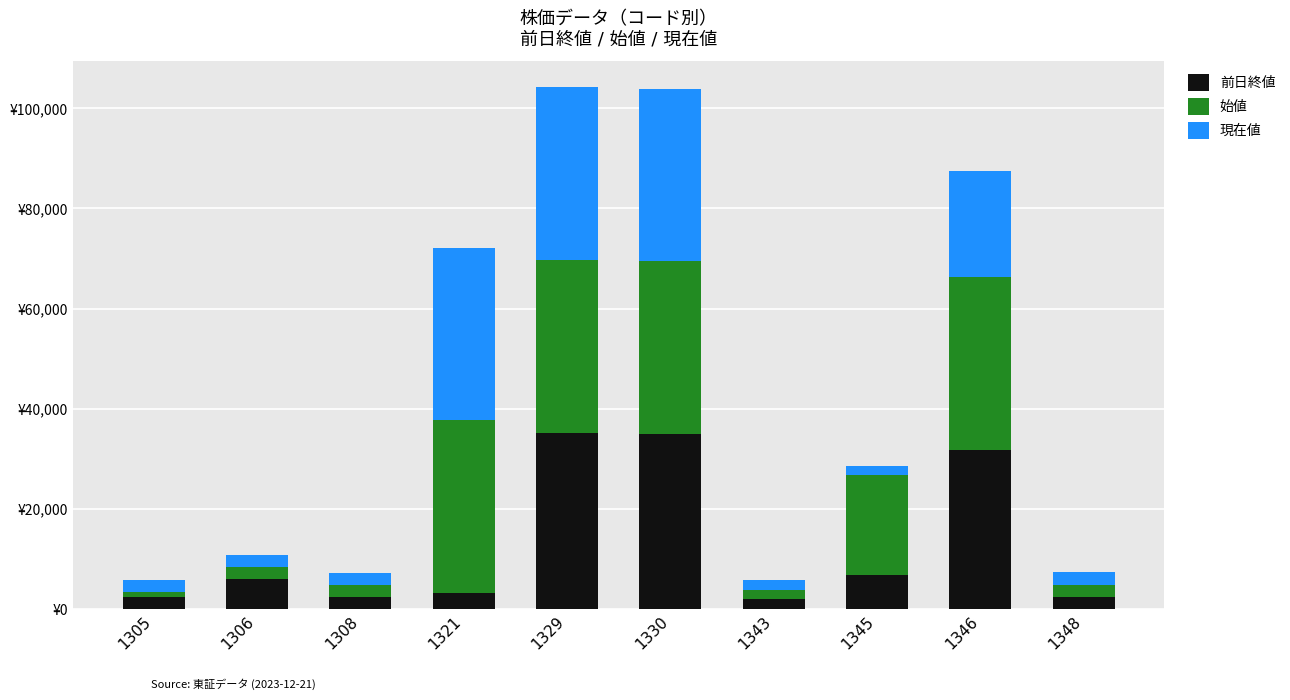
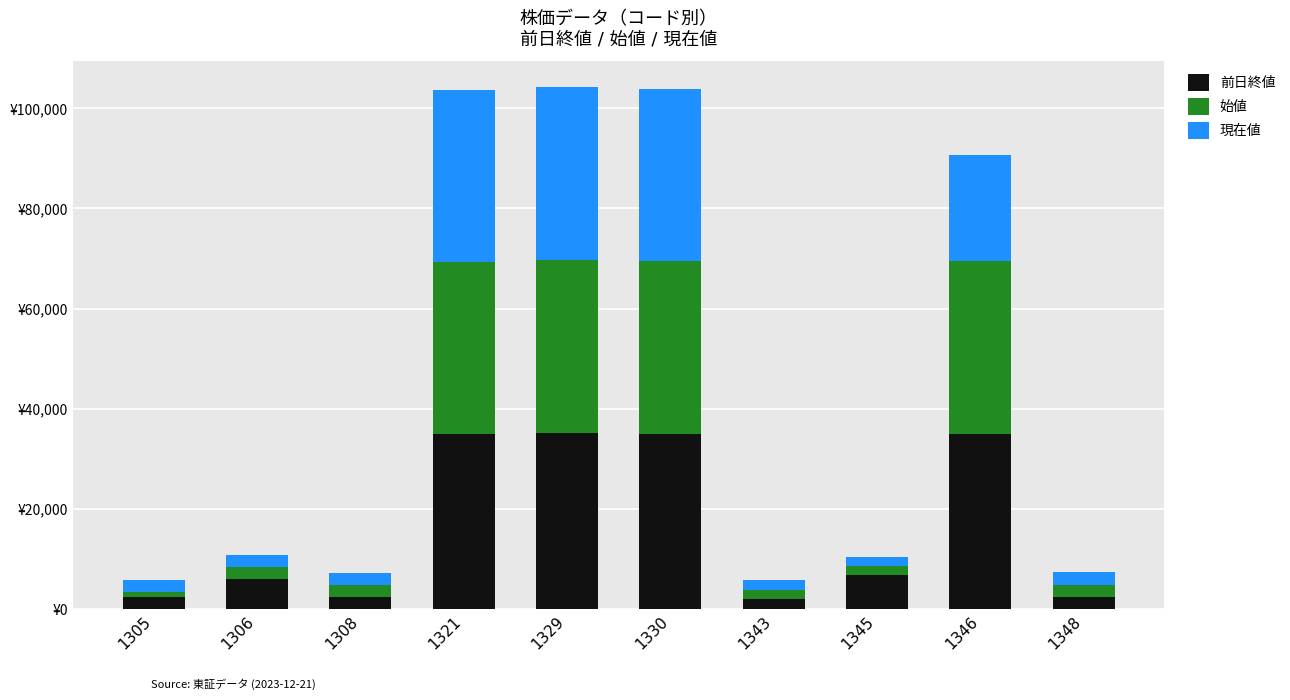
  {
    "前日終値": {
      "1305": "¥2,000",
      "1306": "¥6,000",
      "1308": "¥2,000",
-     "1321": "¥3,000",
+     "1321": "¥35,000",
      "1329": "¥35,000",
      "1330": "¥35,000",
      "1343": "¥2,000",
      "1345": "¥7,000",
-     "1346": "¥32,000",
+     "1346": "¥35,000",
      "1348": "¥2,000"
    },
    "始値": {
      "1305": "¥1,000",
      "1306": "¥2,000",
      "1308": "¥2,000",
      "1321": "¥34,000",
      "1329": "¥35,000",
      "1330": "¥35,000",
      "1343": "¥2,000",
-     "1345": "¥20,000",
+     "1345": "¥2,000",
      "1346": "¥35,000",
      "1348": "¥2,000"
    },
    "現在値": {
      "1305": "¥2,000",
      "1306": "¥2,000",
      "1308": "¥2,000",
      "1321": "¥34,000",
      "1329": "¥34,000",
      "1330": "¥34,000",
      "1343": "¥2,000",
      "1345": "¥2,000",
      "1346": "¥21,000",
      "1348": "¥2,000"
    }
  }
